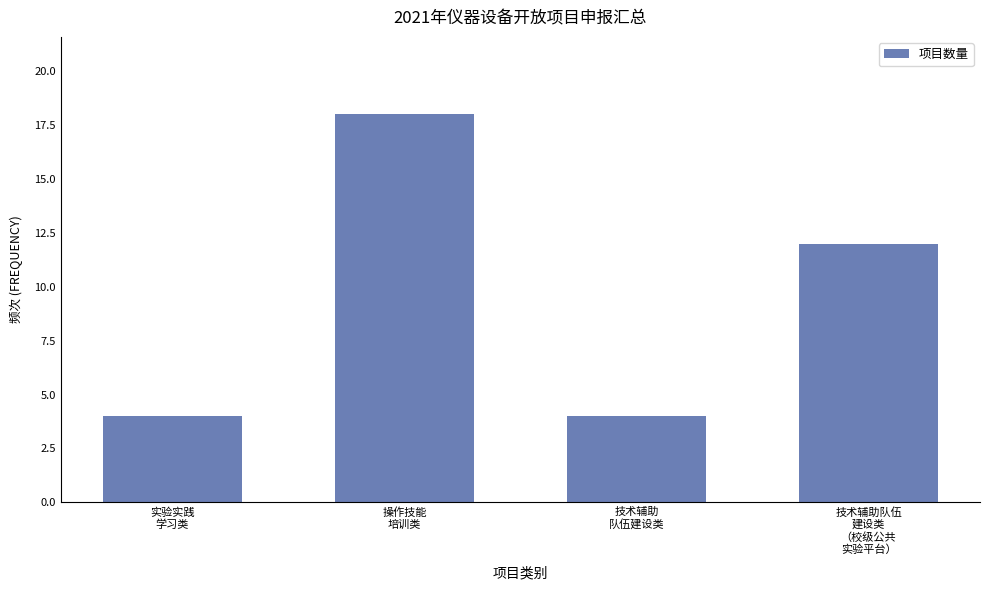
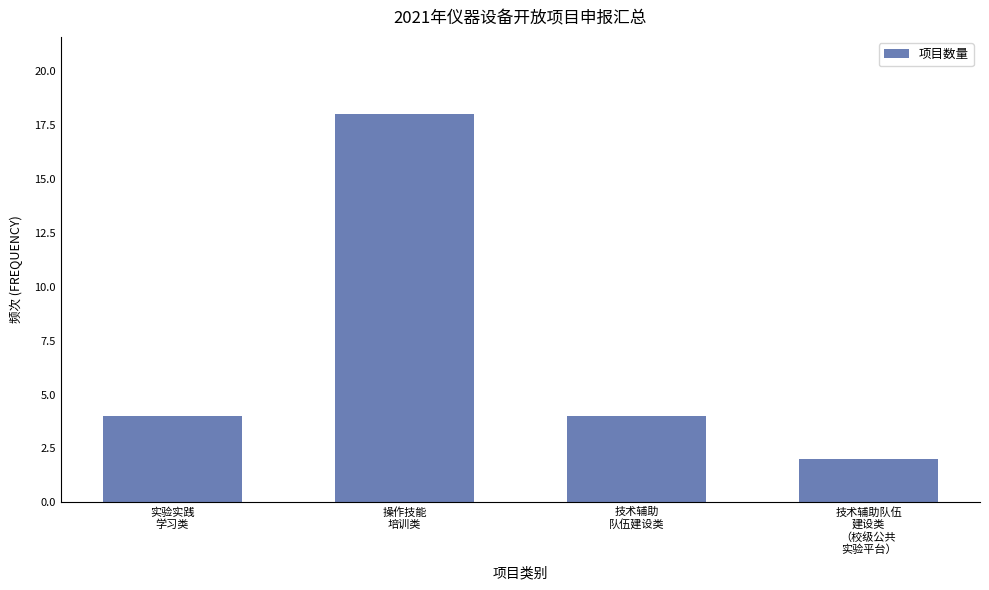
  {
    "实验实践 学习类": 4,
    "操作技能 培训类": 18,
    "技术辅助 队伍建设类": 4,
-   "技术辅助队伍 建设类 （校级公共 实验平台）": 12
+   "技术辅助队伍 建设类 （校级公共 实验平台）": 2
  }
